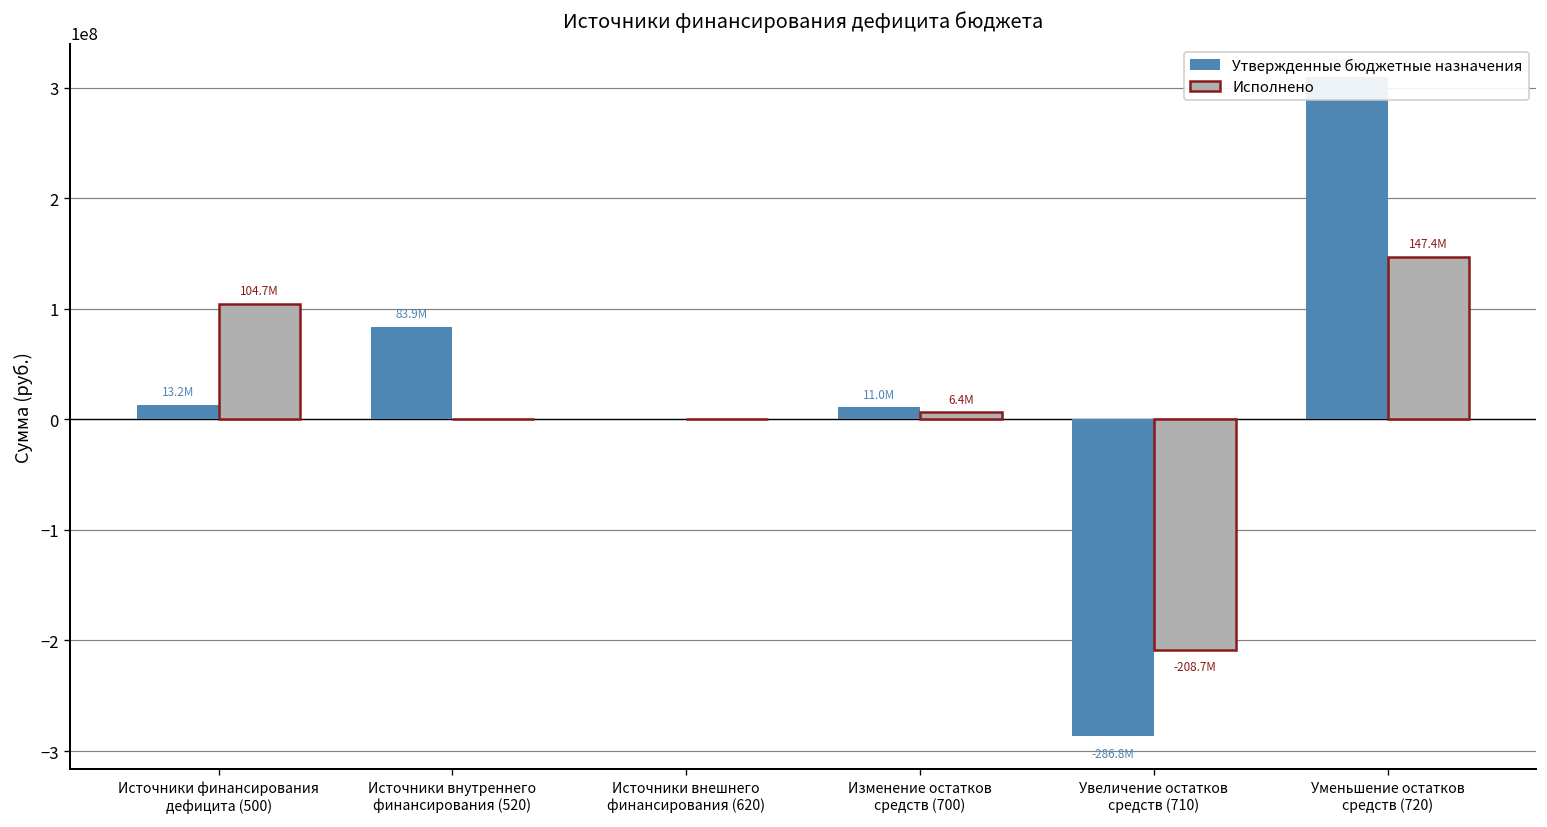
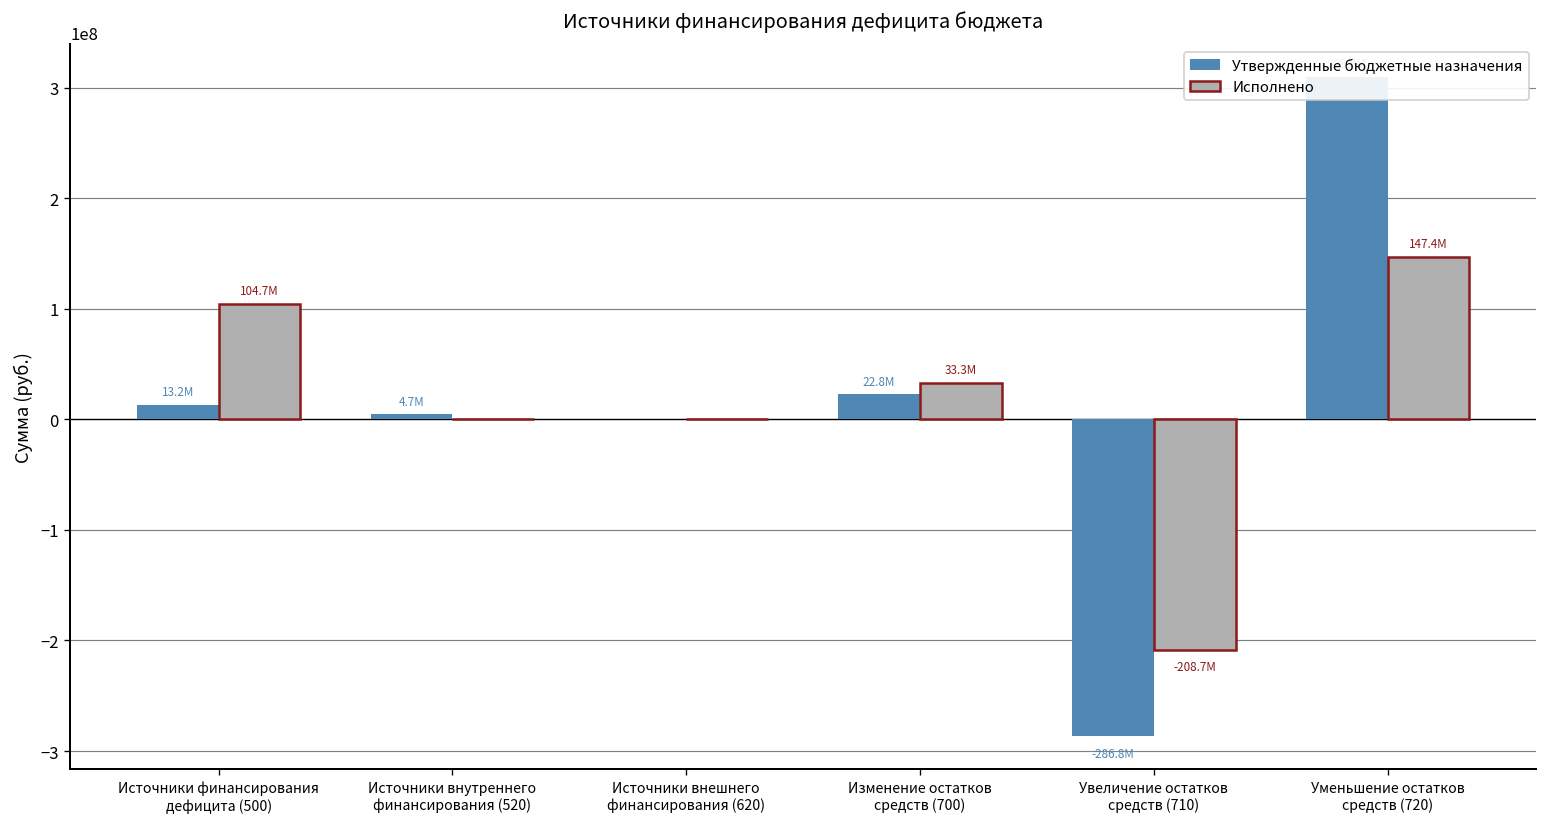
  {
    "Утвержденные бюджетные назначения": {
      "Источники финансирования дефицита (500)": "13.2M",
-     "Источники внутреннего финансирования (520)": "83.9M",
-     "Изменение остатков средств (700)": "11.0M",
+     "Источники внутреннего финансирования (520)": "4.7M",
+     "Изменение остатков средств (700)": "22.8M",
      "Увеличение остатков средств (710)": "-286.8M"
    },
    "Исполнено": {
      "Источники финансирования дефицита (500)": "104.7M",
-     "Изменение остатков средств (700)": "6.4M",
+     "Изменение остатков средств (700)": "33.3M",
      "Увеличение остатков средств (710)": "-208.7M",
      "Уменьшение остатков средств (720)": "147.4M"
    }
  }
